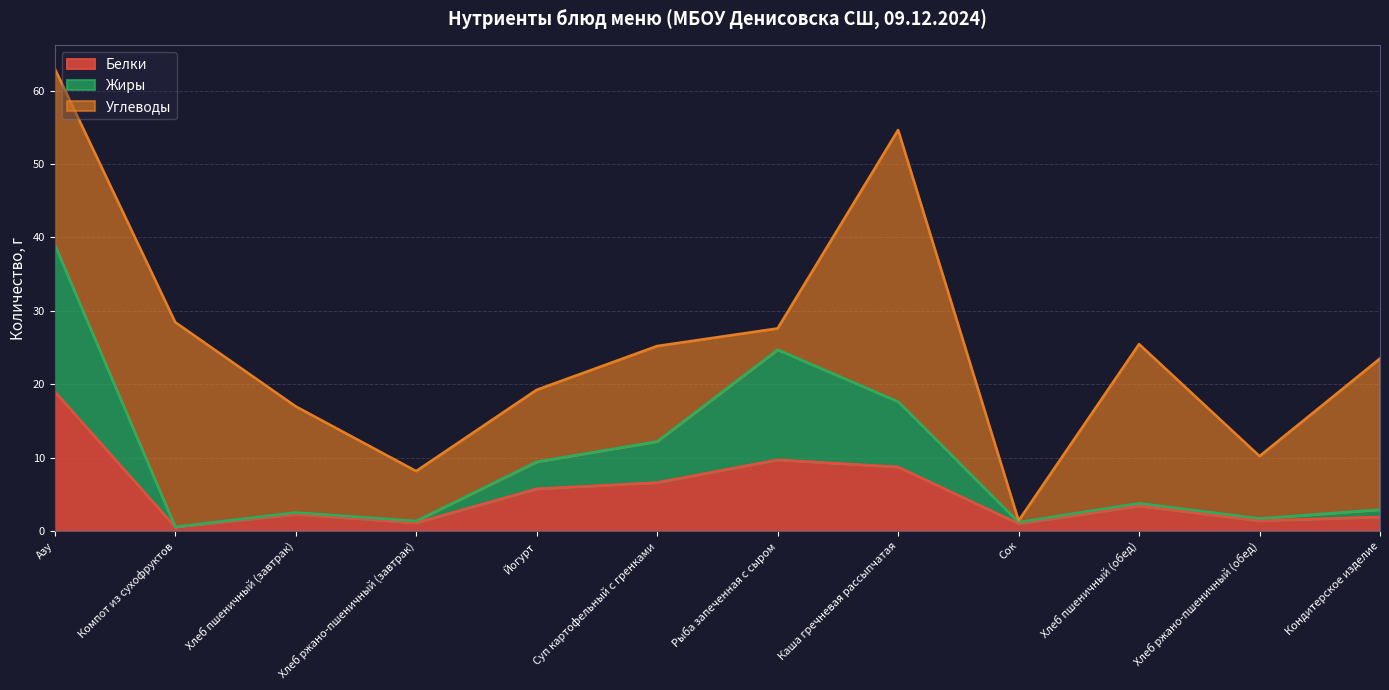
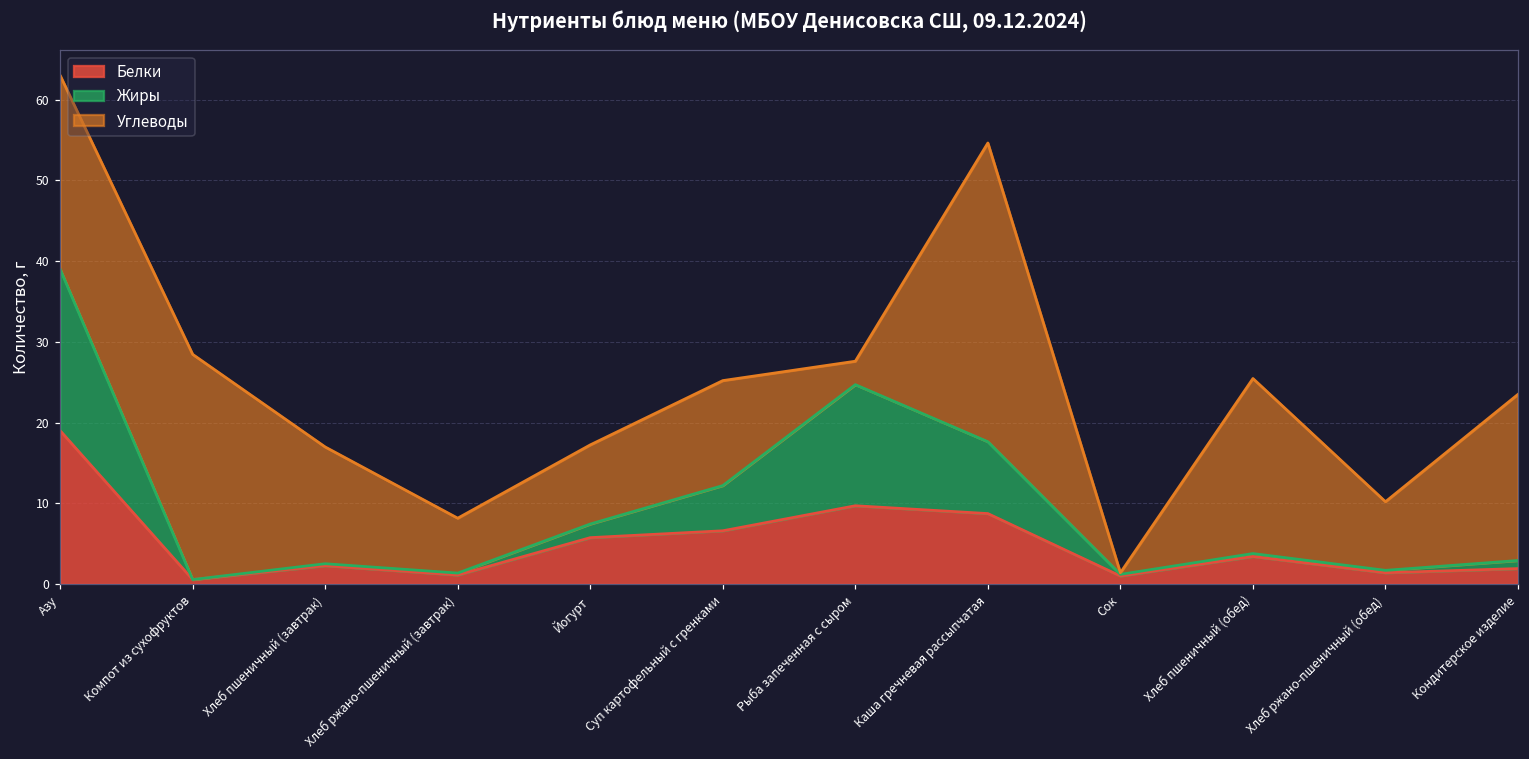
  {
    "Жиры": {
      "Азу": 20,
-     "Йогурт": 4,
+     "Йогурт": 2,
      "Суп картофельный с гренками": 6,
      "Рыба запеченная с сыром": 15,
      "Каша гречневая рассыпчатая": 9,
      "Хлеб пшеничный (обед)": 0,
      "Кондитерское изделие": 1
    }
  }
